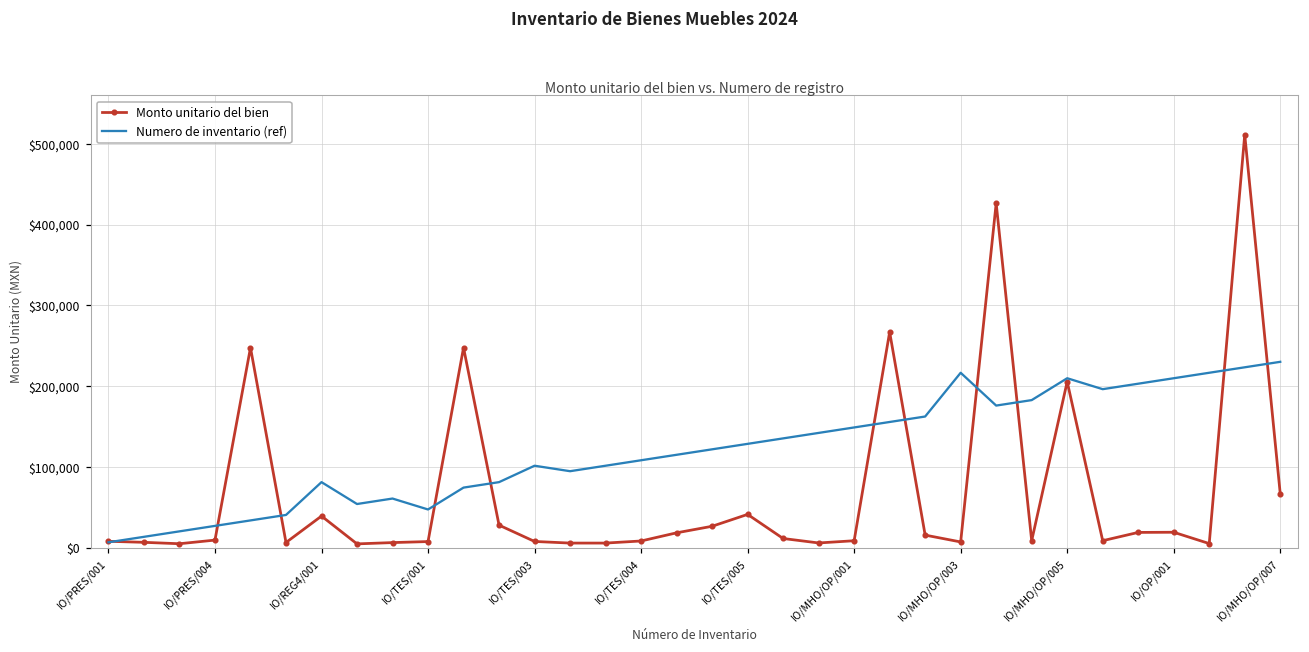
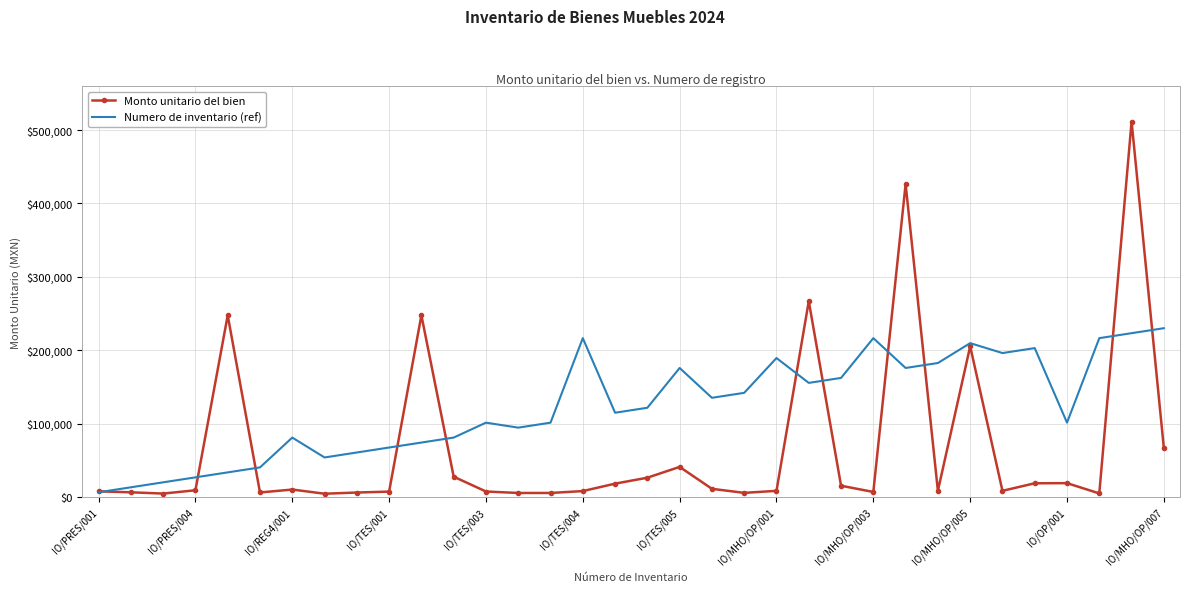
  {
    "Monto unitario del bien": {
      "IO/PRES/004": "$10,000",
-     "IO/REG4/001": "$40,000",
+     "IO/REG4/001": "$10,000",
      "IO/TES/001": "$10,000",
      "IO/TES/003": "$10,000",
      "IO/TES/004": "$10,000",
      "IO/TES/005": "$40,000",
      "IO/MHO/OP/001": "$10,000",
      "IO/MHO/OP/003": "$10,000",
      "IO/MHO/OP/005": "$210,000",
      "IO/OP/001": "$20,000",
      "IO/MHO/OP/007": "$70,000"
    },
    "Numero de inventario (ref)": {
      "IO/PRES/004": "$30,000",
      "IO/REG4/001": "$80,000",
-     "IO/TES/001": "$50,000",
+     "IO/TES/001": "$70,000",
      "IO/TES/003": "$100,000",
-     "IO/TES/004": "$110,000",
-     "IO/TES/005": "$130,000",
-     "IO/MHO/OP/001": "$150,000",
+     "IO/TES/004": "$220,000",
+     "IO/TES/005": "$180,000",
+     "IO/MHO/OP/001": "$190,000",
      "IO/MHO/OP/003": "$220,000",
      "IO/MHO/OP/005": "$210,000",
-     "IO/OP/001": "$210,000",
+     "IO/OP/001": "$100,000",
      "IO/MHO/OP/007": "$230,000"
    }
  }
